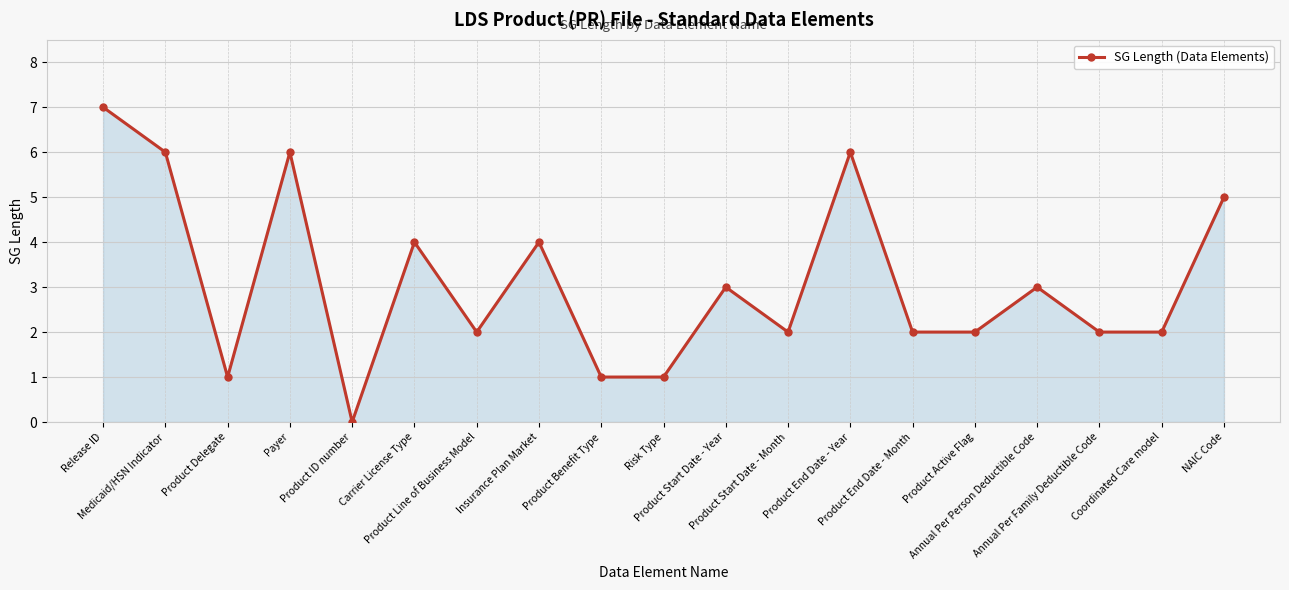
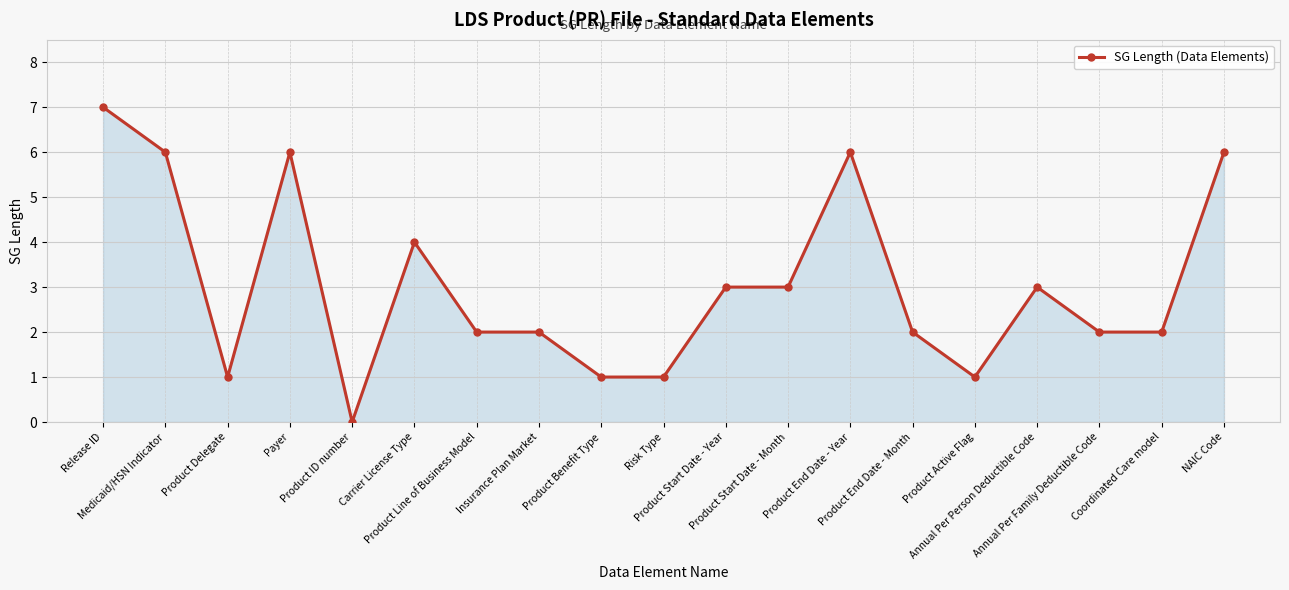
  {
    "Release ID": 7,
    "Medicaid/HSN Indicator": 6,
    "Product Delegate": 1,
    "Payer": 6,
    "Product ID number": 0,
    "Carrier License Type": 4,
    "Product Line of Business Model": 2,
-   "Insurance Plan Market": 4,
+   "Insurance Plan Market": 2,
    "Product Benefit Type": 1,
    "Risk Type": 1,
    "Product Start Date - Year": 3,
-   "Product Start Date - Month": 2,
+   "Product Start Date - Month": 3,
    "Product End Date - Year": 6,
    "Product End Date - Month": 2,
-   "Product Active Flag": 2,
+   "Product Active Flag": 1,
    "Annual Per Person Deductible Code": 3,
    "Annual Per Family Deductible Code": 2,
    "Coordinated Care model": 2,
-   "NAIC Code": 5
+   "NAIC Code": 6
  }
